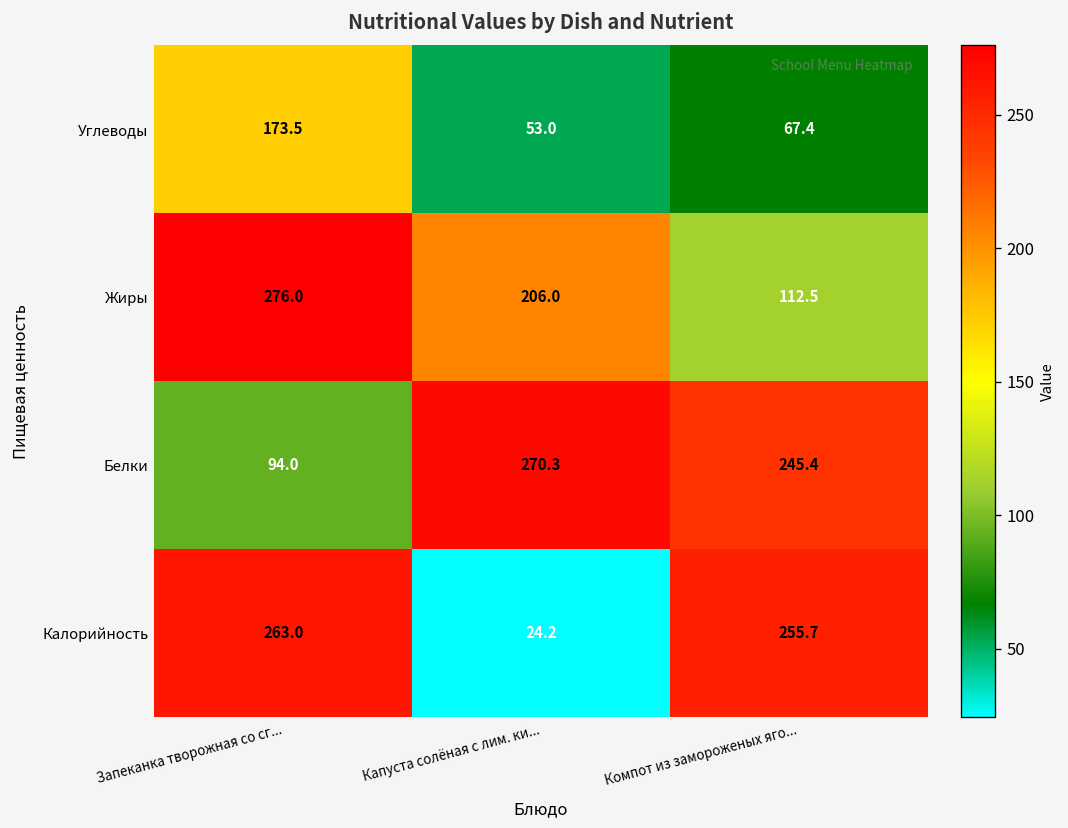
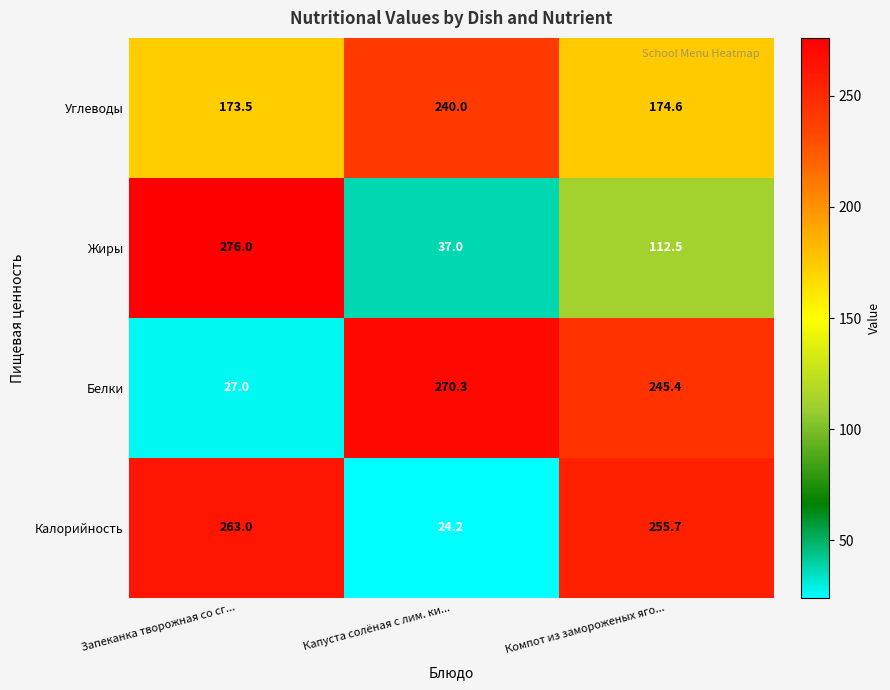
  {
    "Углеводы": {
      "Запеканка творожная со сг...": 173.5,
-     "Капуста солёная с лим. ки...": 53.0,
-     "Компот из замороженых яго...": 67.4
+     "Капуста солёная с лим. ки...": 240.0,
+     "Компот из замороженых яго...": 174.6
    },
    "Жиры": {
      "Запеканка творожная со сг...": 276.0,
-     "Капуста солёная с лим. ки...": 206.0,
+     "Капуста солёная с лим. ки...": 37.0,
      "Компот из замороженых яго...": 112.5
    },
    "Белки": {
-     "Запеканка творожная со сг...": 94.0,
+     "Запеканка творожная со сг...": 27.0,
      "Капуста солёная с лим. ки...": 270.3,
      "Компот из замороженых яго...": 245.4
    },
    "Калорийность": {
      "Запеканка творожная со сг...": 263.0,
      "Капуста солёная с лим. ки...": 24.2,
      "Компот из замороженых яго...": 255.7
    }
  }
